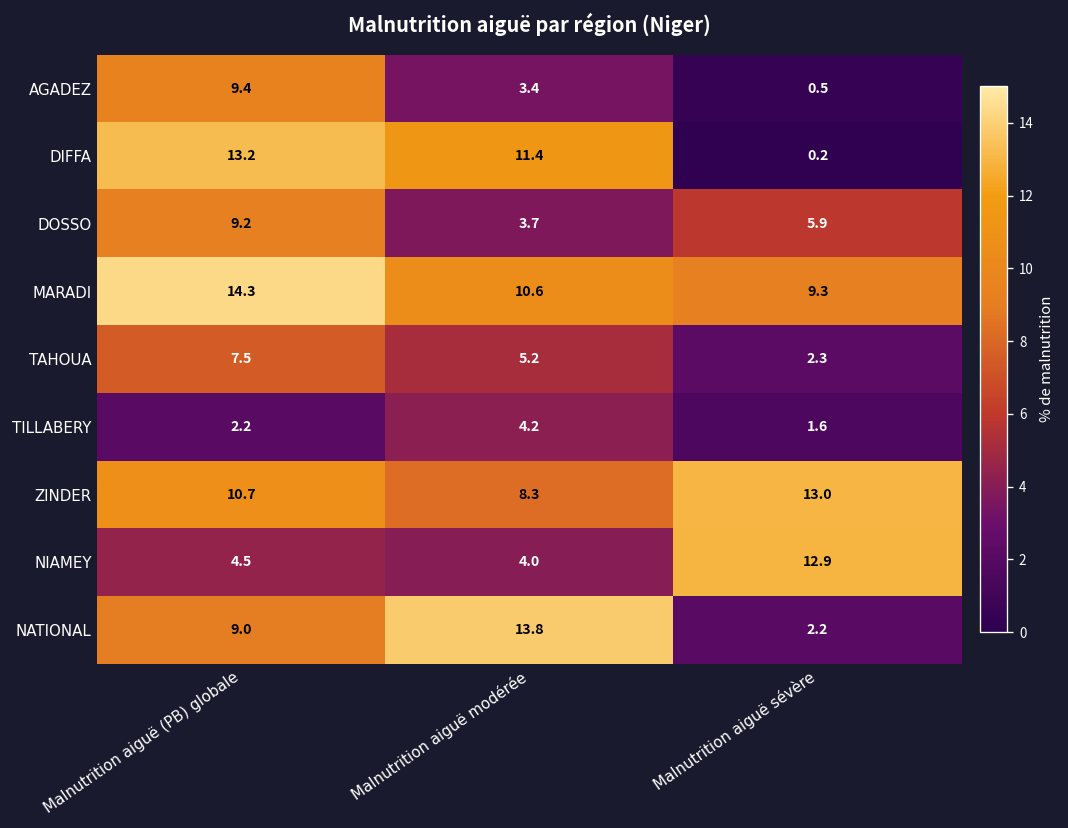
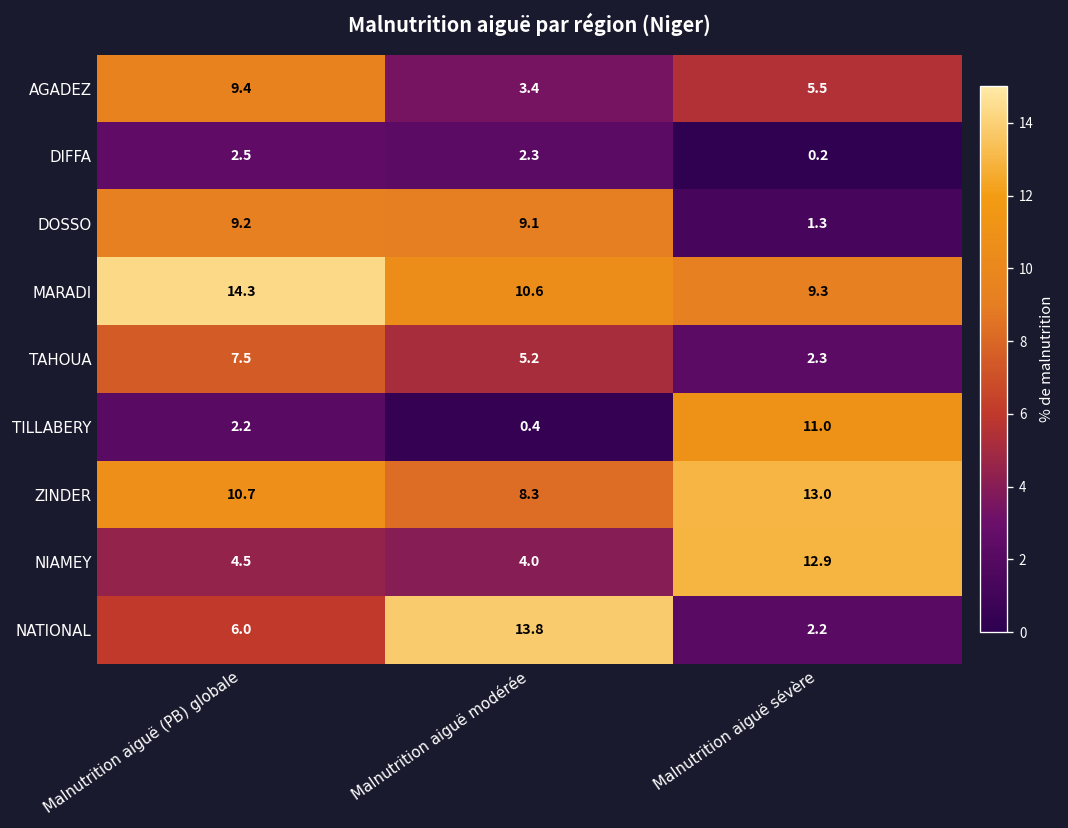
  {
    "AGADEZ": {
      "Malnutrition aiguë (PB) globale": 9.4,
      "Malnutrition aiguë modérée": 3.4,
-     "Malnutrition aiguë sévère": 0.5
+     "Malnutrition aiguë sévère": 5.5
    },
    "DIFFA": {
-     "Malnutrition aiguë (PB) globale": 13.2,
-     "Malnutrition aiguë modérée": 11.4,
+     "Malnutrition aiguë (PB) globale": 2.5,
+     "Malnutrition aiguë modérée": 2.3,
      "Malnutrition aiguë sévère": 0.2
    },
    "DOSSO": {
      "Malnutrition aiguë (PB) globale": 9.2,
-     "Malnutrition aiguë modérée": 3.7,
-     "Malnutrition aiguë sévère": 5.9
+     "Malnutrition aiguë modérée": 9.1,
+     "Malnutrition aiguë sévère": 1.3
    },
    "MARADI": {
      "Malnutrition aiguë (PB) globale": 14.3,
      "Malnutrition aiguë modérée": 10.6,
      "Malnutrition aiguë sévère": 9.3
    },
    "TAHOUA": {
      "Malnutrition aiguë (PB) globale": 7.5,
      "Malnutrition aiguë modérée": 5.2,
      "Malnutrition aiguë sévère": 2.3
    },
    "TILLABERY": {
      "Malnutrition aiguë (PB) globale": 2.2,
-     "Malnutrition aiguë modérée": 4.2,
-     "Malnutrition aiguë sévère": 1.6
+     "Malnutrition aiguë modérée": 0.4,
+     "Malnutrition aiguë sévère": 11.0
    },
    "ZINDER": {
      "Malnutrition aiguë (PB) globale": 10.7,
      "Malnutrition aiguë modérée": 8.3,
      "Malnutrition aiguë sévère": 13.0
    },
    "NIAMEY": {
      "Malnutrition aiguë (PB) globale": 4.5,
      "Malnutrition aiguë modérée": 4.0,
      "Malnutrition aiguë sévère": 12.9
    },
    "NATIONAL": {
-     "Malnutrition aiguë (PB) globale": 9.0,
+     "Malnutrition aiguë (PB) globale": 6.0,
      "Malnutrition aiguë modérée": 13.8,
      "Malnutrition aiguë sévère": 2.2
    }
  }
